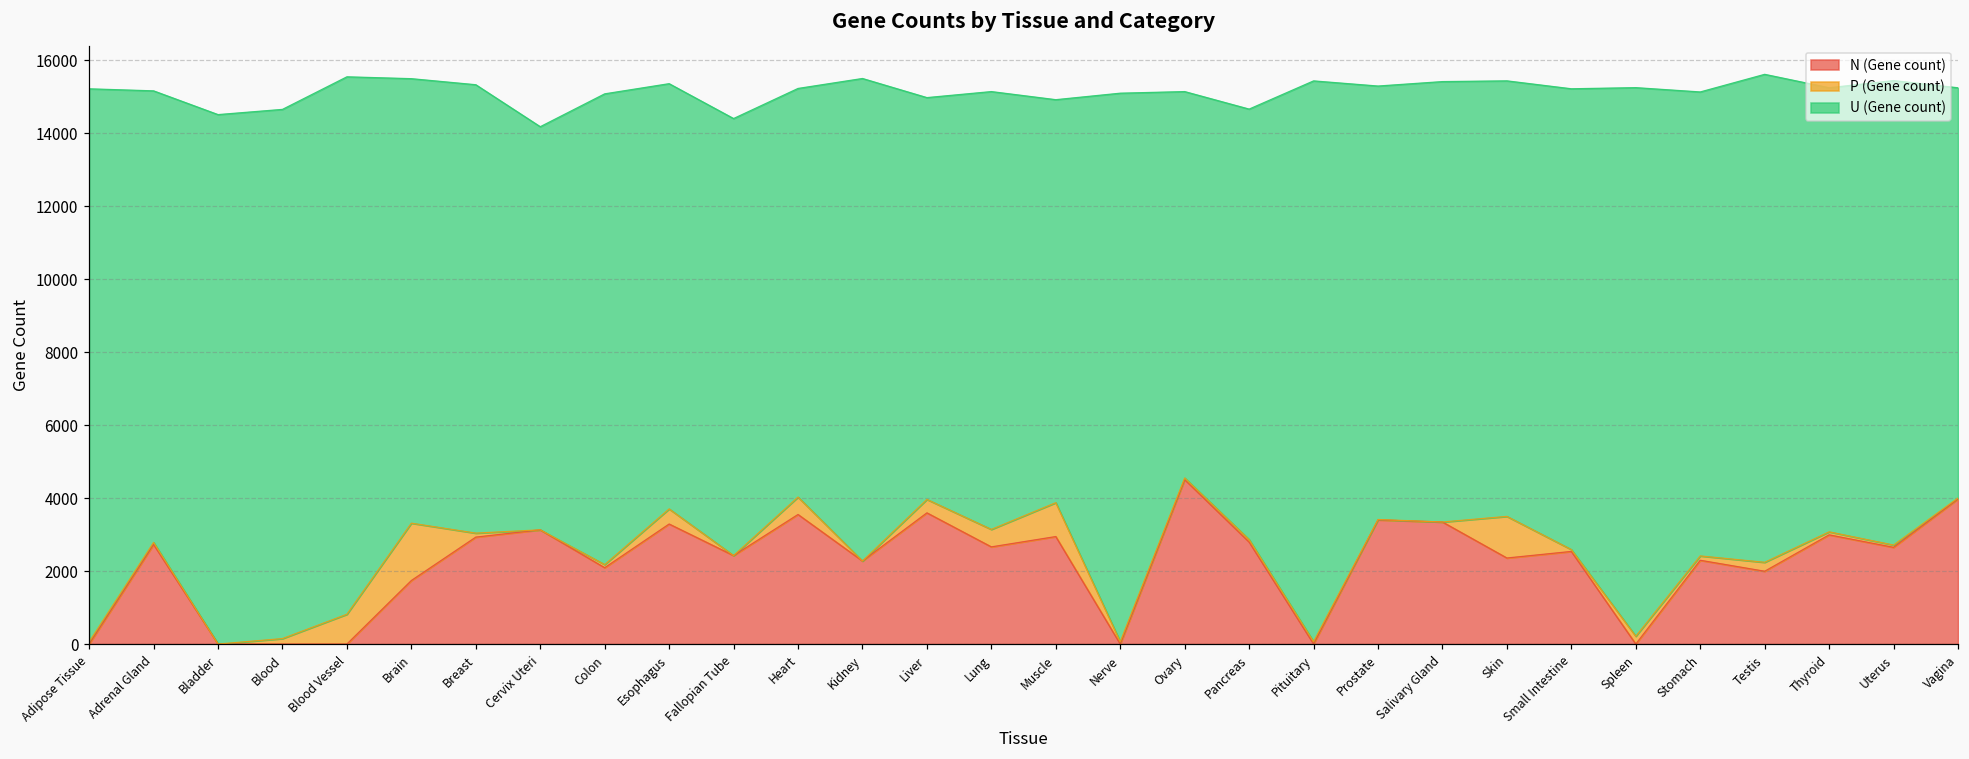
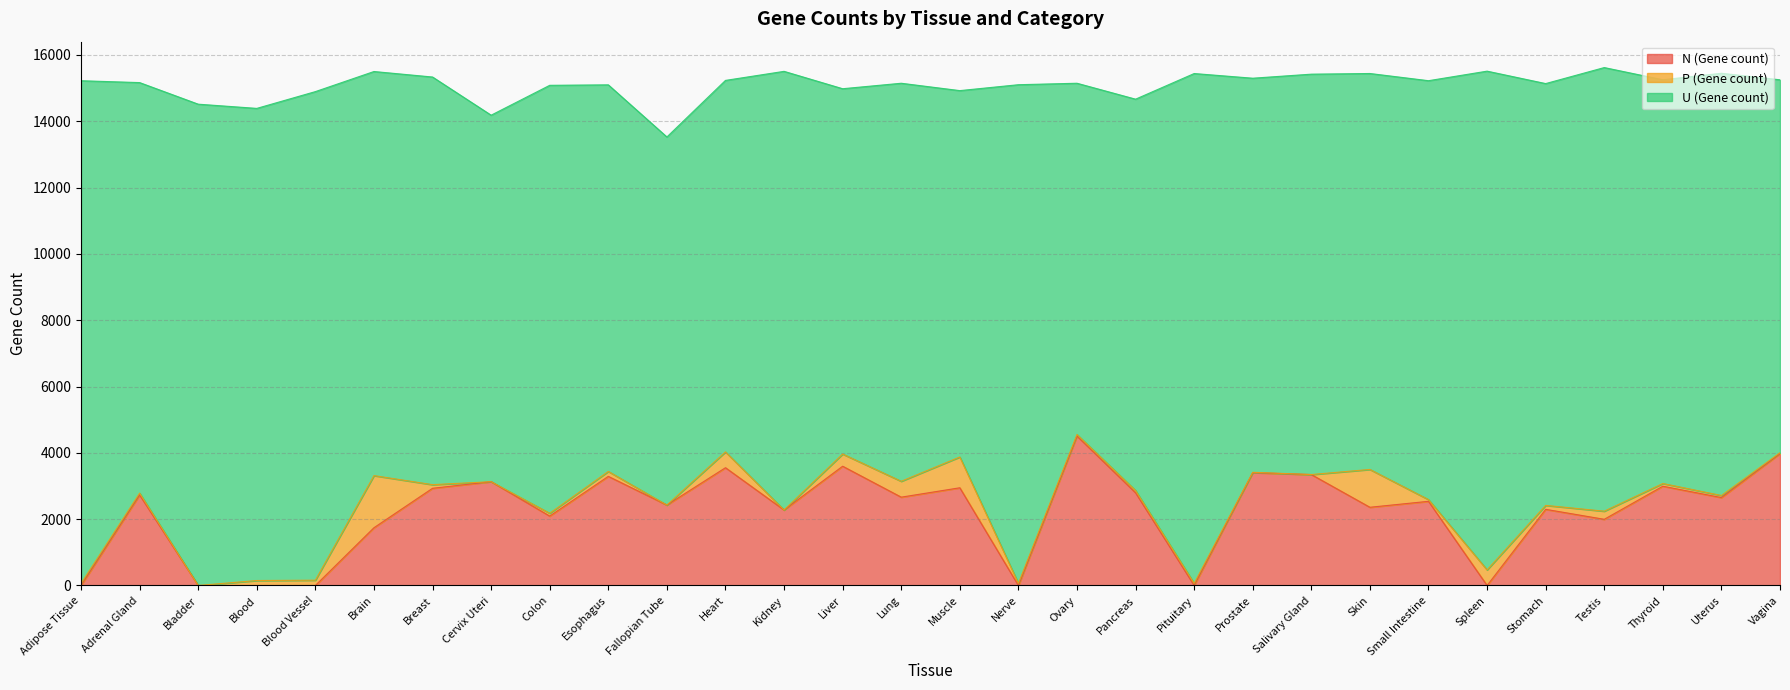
  {
    "N (Gene count)": {
      "Blood": 0,
      "Blood Vessel": 0,
      "Brain": 1700,
      "Breast": 2900,
      "Colon": 2100,
      "Esophagus": 3300,
      "Heart": 3600,
      "Liver": 3600,
      "Lung": 2700,
      "Muscle": 2900,
      "Skin": 2400,
      "Spleen": 0,
      "Stomach": 2300,
      "Testis": 2000,
      "Thyroid": 3000
    },
    "P (Gene count)": {
      "Blood": 200,
-     "Blood Vessel": 800,
+     "Blood Vessel": 200,
      "Brain": 1600,
      "Breast": 100,
      "Colon": 100,
-     "Esophagus": 400,
+     "Esophagus": 100,
      "Heart": 500,
      "Liver": 400,
      "Lung": 500,
      "Muscle": 900,
      "Skin": 1100,
-     "Spleen": 200,
+     "Spleen": 500,
      "Stomach": 100,
      "Testis": 200,
      "Thyroid": 100
    },
    "U (Gene count)": {
      "Adipose Tissue": 15200,
      "Adrenal Gland": 12400,
      "Bladder": 14500,
-     "Blood": 14500,
+     "Blood": 14200,
      "Blood Vessel": 14700,
      "Brain": 12200,
      "Breast": 12300,
      "Cervix Uteri": 11100,
      "Colon": 12900,
      "Esophagus": 11700,
-     "Fallopian Tube": 12000,
+     "Fallopian Tube": 11100,
      "Heart": 11200,
      "Kidney": 13200,
      "Liver": 11000,
      "Lung": 12000,
      "Muscle": 11000,
      "Nerve": 15000,
      "Ovary": 10600,
      "Pancreas": 11800,
      "Pituitary": 15400,
      "Prostate": 11900,
      "Salivary Gland": 12100,
      "Skin": 11900,
      "Small Intestine": 12600,
      "Spleen": 15000,
      "Stomach": 12700,
      "Testis": 13400,
      "Vagina": 11200
    }
  }
